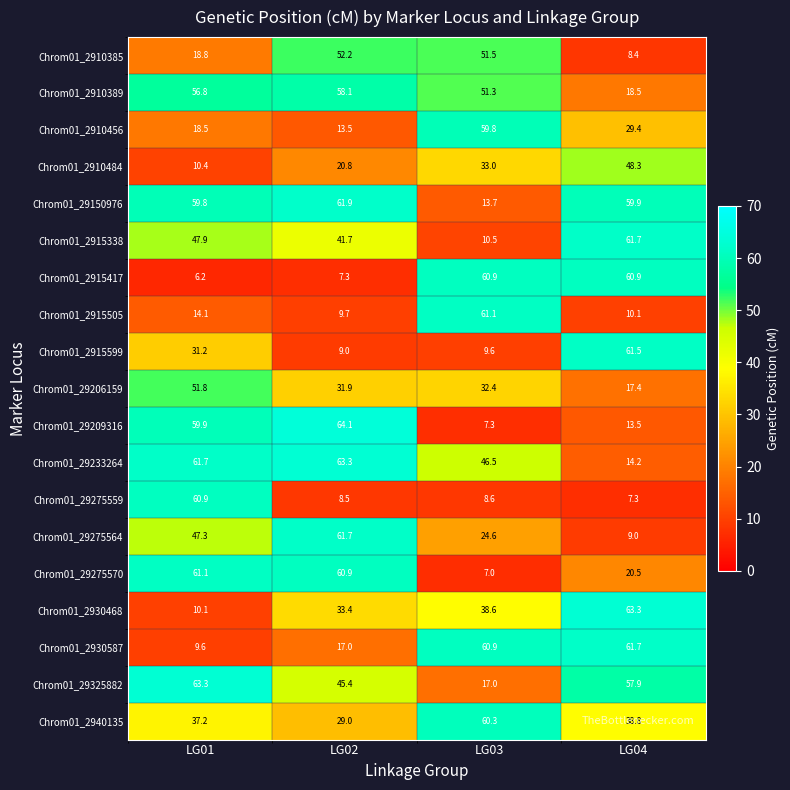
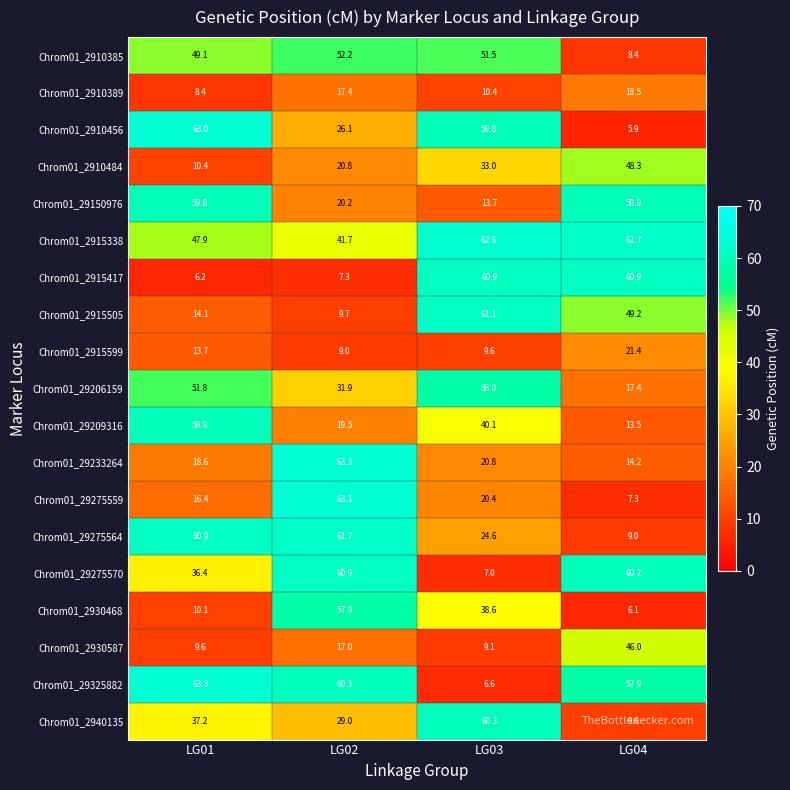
  {
    "Chrom01_2910385": {
-     "LG01": 18.8,
+     "LG01": 49.1,
      "LG02": 52.2,
      "LG03": 51.5,
      "LG04": 8.4
    },
    "Chrom01_2910389": {
-     "LG01": 56.8,
-     "LG02": 58.1,
-     "LG03": 51.3,
+     "LG01": 8.4,
+     "LG02": 17.4,
+     "LG03": 10.4,
      "LG04": 18.5
    },
    "Chrom01_2910456": {
-     "LG01": 18.5,
-     "LG02": 13.5,
+     "LG01": 63.0,
+     "LG02": 26.1,
      "LG03": 59.8,
-     "LG04": 29.4
+     "LG04": 5.9
    },
    "Chrom01_2910484": {
      "LG01": 10.4,
      "LG02": 20.8,
      "LG03": 33.0,
      "LG04": 48.3
    },
    "Chrom01_29150976": {
      "LG01": 59.8,
-     "LG02": 61.9,
+     "LG02": 20.2,
      "LG03": 13.7,
      "LG04": 59.9
    },
    "Chrom01_2915338": {
      "LG01": 47.9,
      "LG02": 41.7,
-     "LG03": 10.5,
+     "LG03": 62.6,
      "LG04": 61.7
    },
    "Chrom01_2915417": {
      "LG01": 6.2,
      "LG02": 7.3,
      "LG03": 60.9,
      "LG04": 60.9
    },
    "Chrom01_2915505": {
      "LG01": 14.1,
      "LG02": 9.7,
      "LG03": 61.1,
-     "LG04": 10.1
+     "LG04": 49.2
    },
    "Chrom01_2915599": {
-     "LG01": 31.2,
+     "LG01": 13.7,
      "LG02": 9.0,
      "LG03": 9.6,
-     "LG04": 61.5
+     "LG04": 21.4
    },
    "Chrom01_29206159": {
      "LG01": 51.8,
      "LG02": 31.9,
-     "LG03": 32.4,
+     "LG03": 58.0,
      "LG04": 17.4
    },
    "Chrom01_29209316": {
      "LG01": 59.9,
-     "LG02": 64.1,
-     "LG03": 7.3,
+     "LG02": 19.5,
+     "LG03": 40.1,
      "LG04": 13.5
    },
    "Chrom01_29233264": {
-     "LG01": 61.7,
+     "LG01": 18.6,
      "LG02": 63.3,
-     "LG03": 46.5,
+     "LG03": 20.8,
      "LG04": 14.2
    },
    "Chrom01_29275559": {
-     "LG01": 60.9,
-     "LG02": 8.5,
-     "LG03": 8.6,
+     "LG01": 16.4,
+     "LG02": 63.1,
+     "LG03": 20.4,
      "LG04": 7.3
    },
    "Chrom01_29275564": {
-     "LG01": 47.3,
+     "LG01": 60.9,
      "LG02": 61.7,
      "LG03": 24.6,
      "LG04": 9.0
    },
    "Chrom01_29275570": {
-     "LG01": 61.1,
+     "LG01": 36.4,
      "LG02": 60.9,
      "LG03": 7.0,
-     "LG04": 20.5
+     "LG04": 60.2
    },
    "Chrom01_2930468": {
      "LG01": 10.1,
-     "LG02": 33.4,
+     "LG02": 57.9,
      "LG03": 38.6,
-     "LG04": 63.3
+     "LG04": 6.1
    },
    "Chrom01_2930587": {
      "LG01": 9.6,
      "LG02": 17.0,
-     "LG03": 60.9,
-     "LG04": 61.7
+     "LG03": 9.1,
+     "LG04": 46.0
    },
    "Chrom01_29325882": {
      "LG01": 63.3,
-     "LG02": 45.4,
-     "LG03": 17.0,
+     "LG02": 60.3,
+     "LG03": 6.6,
      "LG04": 57.9
    },
    "Chrom01_2940135": {
      "LG01": 37.2,
      "LG02": 29.0,
      "LG03": 60.3,
-     "LG04": 38.8
+     "LG04": 9.6
    }
  }
